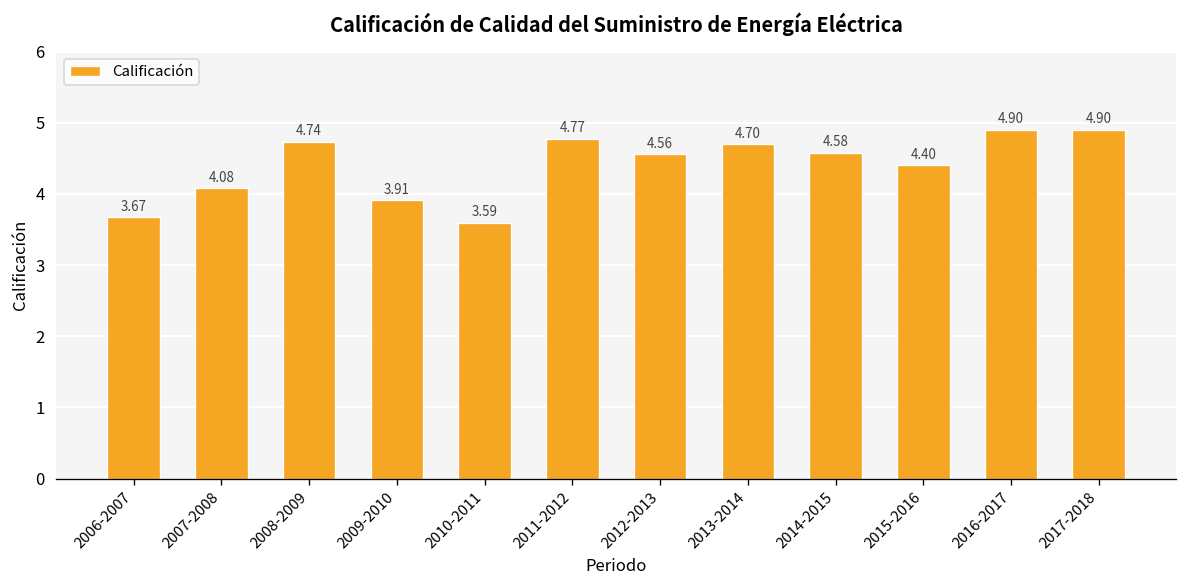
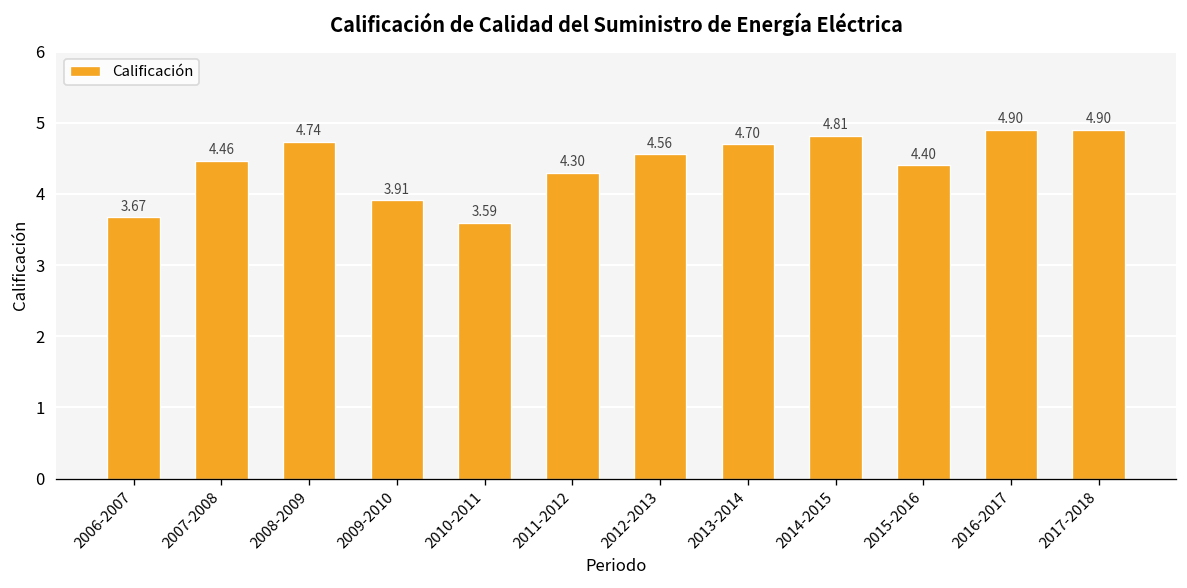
  {
    "2006-2007": 3.67,
-   "2007-2008": 4.08,
+   "2007-2008": 4.46,
    "2008-2009": 4.74,
    "2009-2010": 3.91,
    "2010-2011": 3.59,
-   "2011-2012": 4.77,
+   "2011-2012": 4.30,
    "2012-2013": 4.56,
    "2013-2014": 4.70,
-   "2014-2015": 4.58,
+   "2014-2015": 4.81,
    "2015-2016": 4.40,
    "2016-2017": 4.90,
    "2017-2018": 4.90
  }
